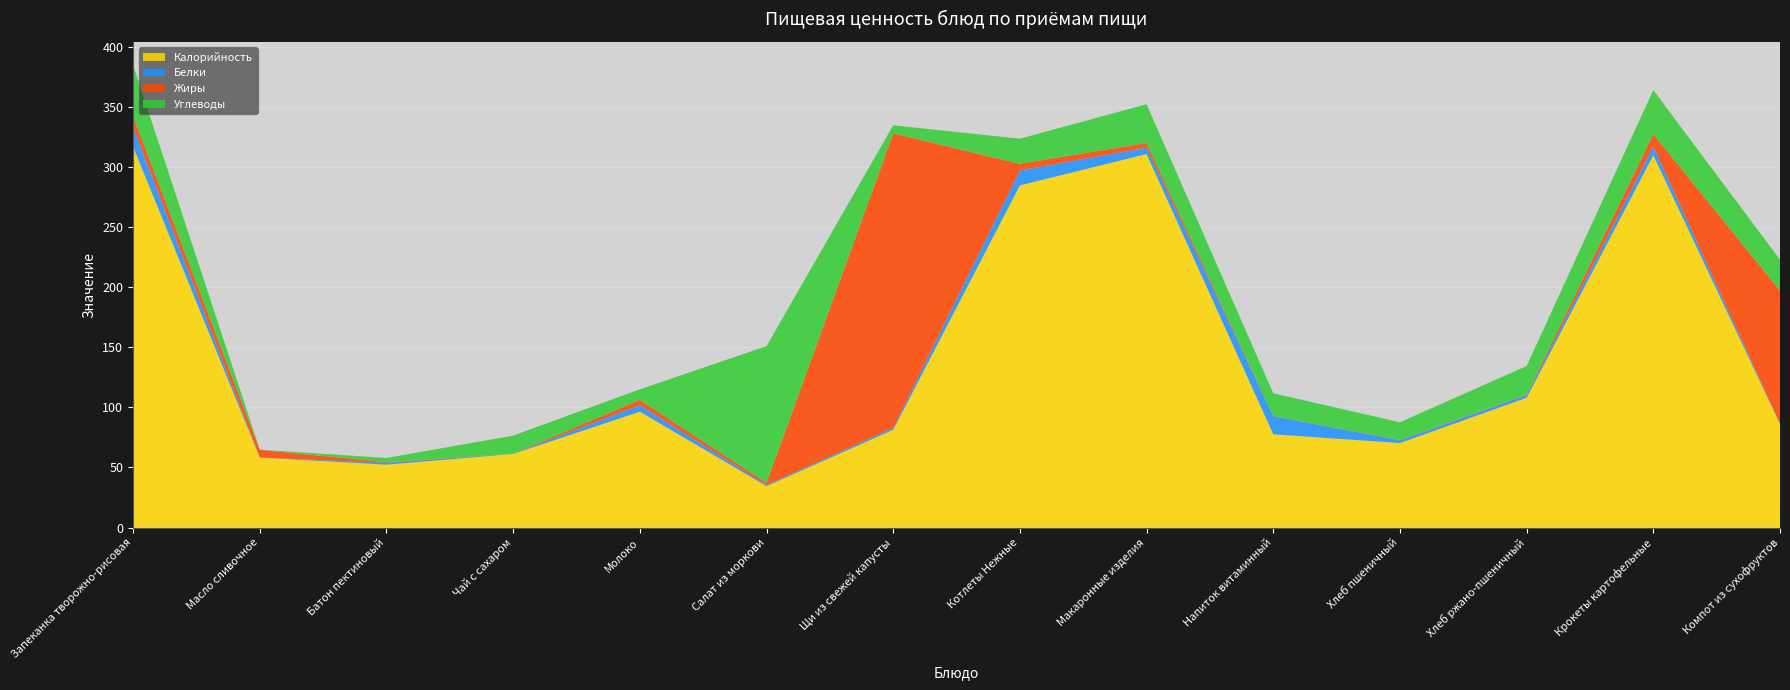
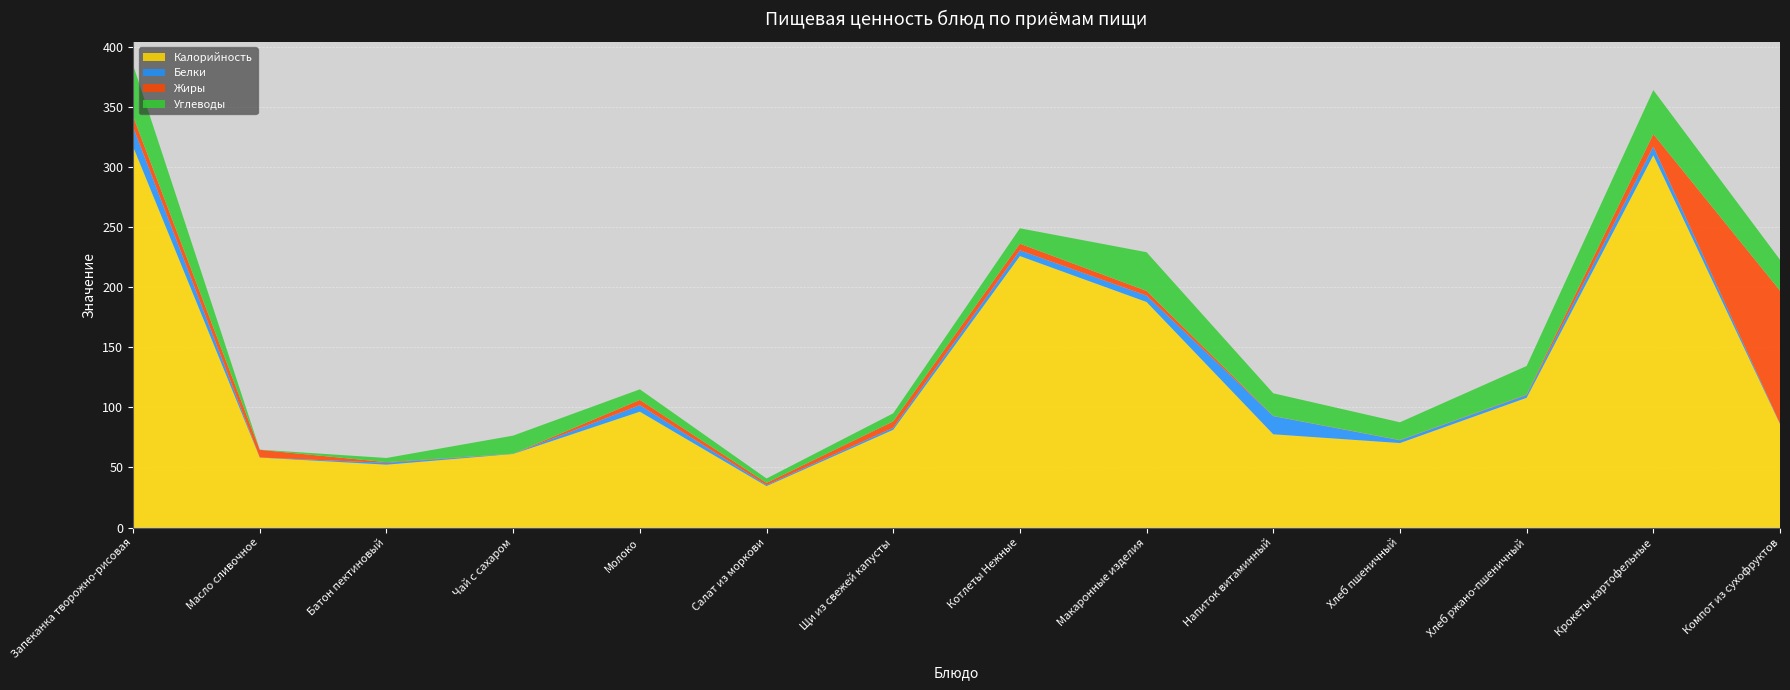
  {
    "Калорийность": {
      "Запеканка творожно-рисовая": 317,
      "Молоко": 96,
-     "Котлеты Нежные": 285,
-     "Макаронные изделия": 311,
+     "Котлеты Нежные": 226,
+     "Макаронные изделия": 188,
      "Напиток витаминный": 78,
      "Хлеб пшеничный": 70,
      "Хлеб ржано-пшеничный": 108,
      "Крокеты картофельные": 310
    },
    "Белки": {
      "Запеканка творожно-рисовая": 16,
      "Молоко": 5,
-     "Котлеты Нежные": 12,
+     "Котлеты Нежные": 5,
      "Макаронные изделия": 5,
      "Крокеты картофельные": 7
    },
    "Жиры": {
      "Запеканка творожно-рисовая": 9,
      "Молоко": 4,
-     "Щи из свежей капусты": 245,
+     "Щи из свежей капусты": 5,
      "Котлеты Нежные": 6,
      "Макаронные изделия": 4,
      "Крокеты картофельные": 10,
      "Компот из сухофруктов": 111
    },
    "Углеводы": {
      "Запеканка творожно-рисовая": 43,
      "Батон пектиновый": 3,
      "Чай с сахаром": 15,
      "Молоко": 9,
-     "Салат из моркови": 114,
+     "Салат из моркови": 4,
      "Щи из свежей капусты": 7,
-     "Котлеты Нежные": 21,
+     "Котлеты Нежные": 13,
      "Макаронные изделия": 32,
      "Напиток витаминный": 19,
      "Хлеб пшеничный": 15,
      "Хлеб ржано-пшеничный": 24,
      "Крокеты картофельные": 37,
      "Компот из сухофруктов": 26
    }
  }
